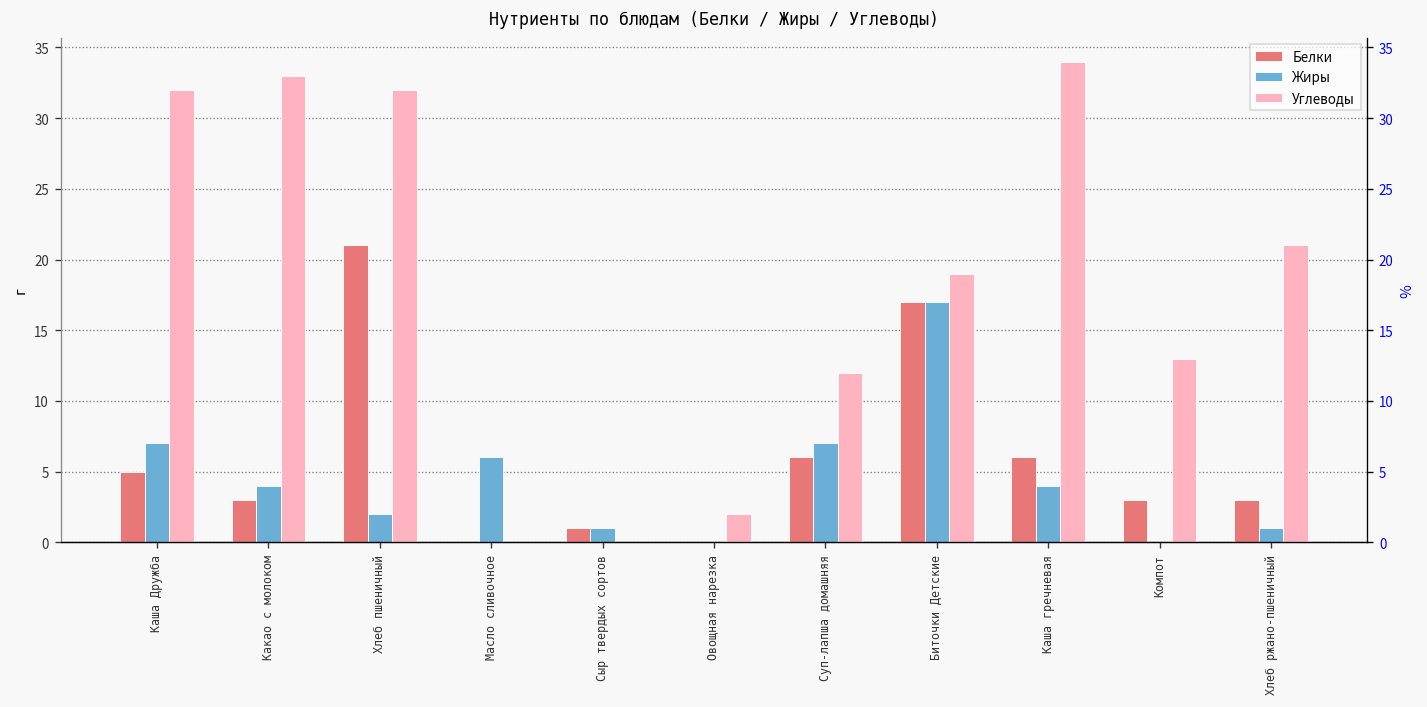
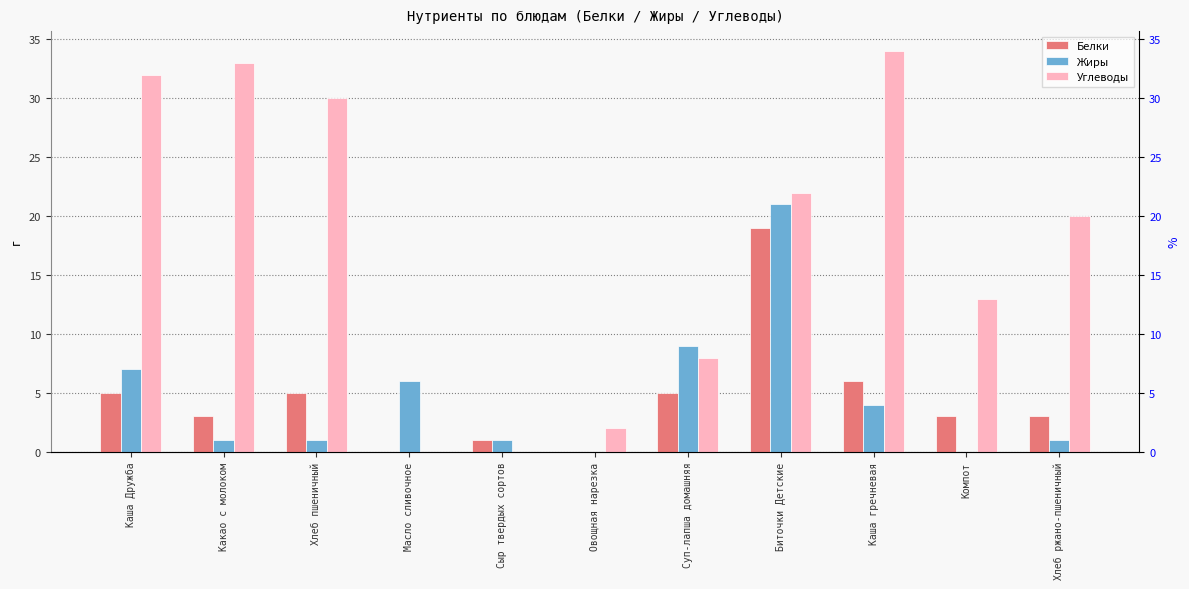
  {
    "Белки": {
      "Каша Дружба": 5,
      "Какао с молоком": 3,
-     "Хлеб пшеничный": 21,
+     "Хлеб пшеничный": 5,
      "Масло сливочное": 0,
      "Сыр твердых сортов": 1,
      "Овощная нарезка": 0,
-     "Суп-лапша домашняя": 6,
-     "Биточки Детские": 17,
+     "Суп-лапша домашняя": 5,
+     "Биточки Детские": 19,
      "Каша гречневая": 6,
      "Компот": 3,
      "Хлеб ржано-пшеничный": 3
    },
    "Жиры": {
      "Каша Дружба": 7,
-     "Какао с молоком": 4,
-     "Хлеб пшеничный": 2,
+     "Какао с молоком": 1,
+     "Хлеб пшеничный": 1,
      "Масло сливочное": 6,
      "Сыр твердых сортов": 1,
      "Овощная нарезка": 0,
-     "Суп-лапша домашняя": 7,
-     "Биточки Детские": 17,
+     "Суп-лапша домашняя": 9,
+     "Биточки Детские": 21,
      "Каша гречневая": 4,
      "Компот": 0,
      "Хлеб ржано-пшеничный": 1
    },
    "Углеводы": {
      "Каша Дружба": 32,
      "Какао с молоком": 33,
-     "Хлеб пшеничный": 32,
+     "Хлеб пшеничный": 30,
      "Масло сливочное": 0,
      "Сыр твердых сортов": 0,
      "Овощная нарезка": 2,
-     "Суп-лапша домашняя": 12,
-     "Биточки Детские": 19,
+     "Суп-лапша домашняя": 8,
+     "Биточки Детские": 22,
      "Каша гречневая": 34,
      "Компот": 13,
-     "Хлеб ржано-пшеничный": 21
+     "Хлеб ржано-пшеничный": 20
    }
  }
